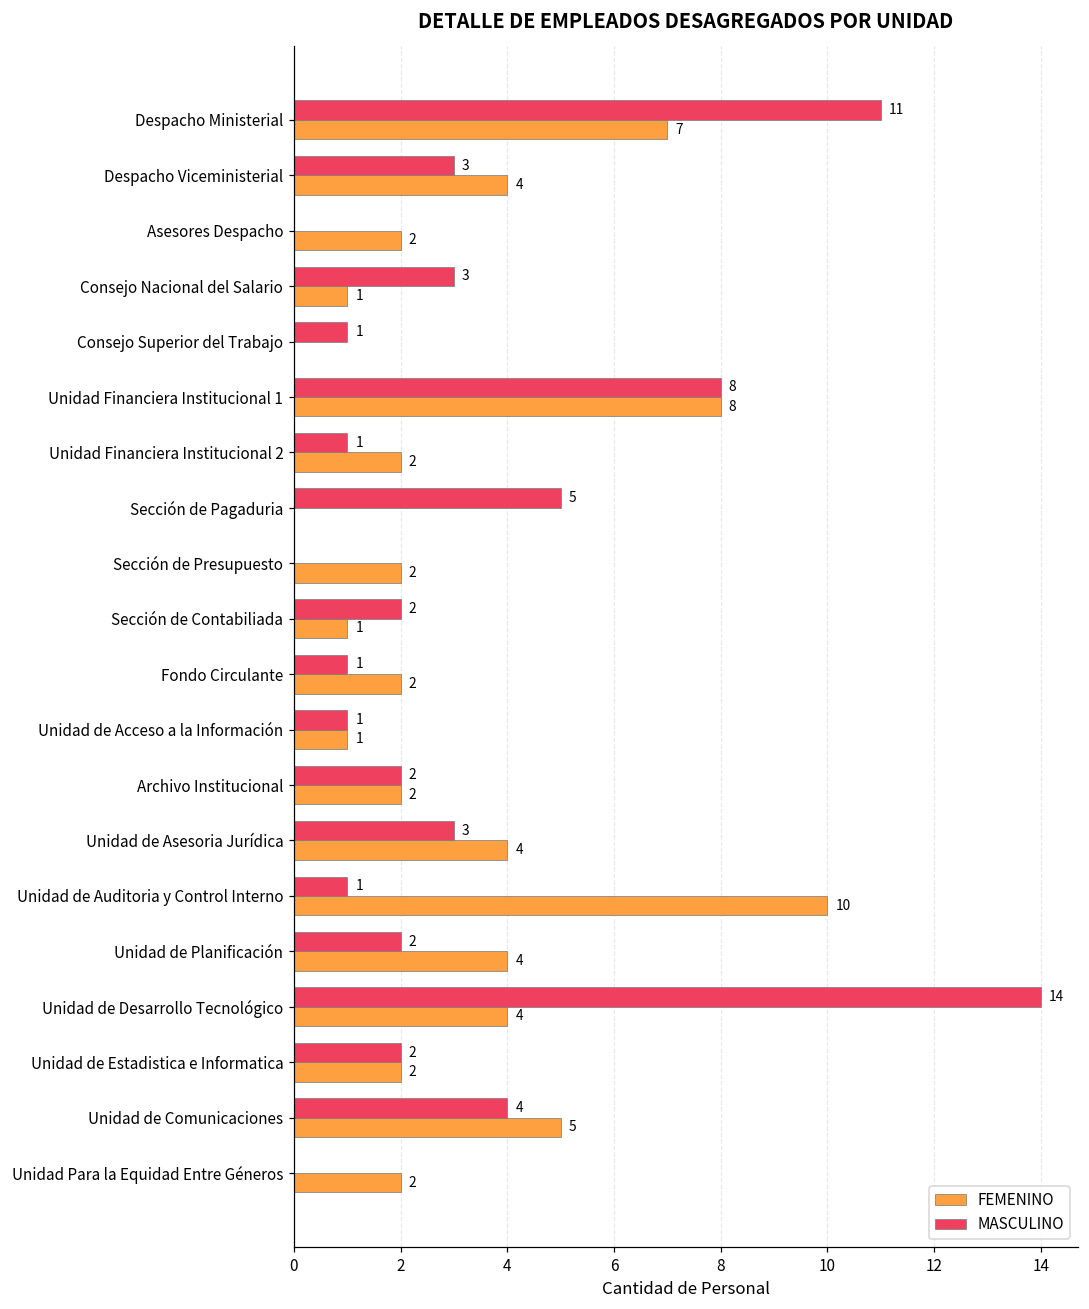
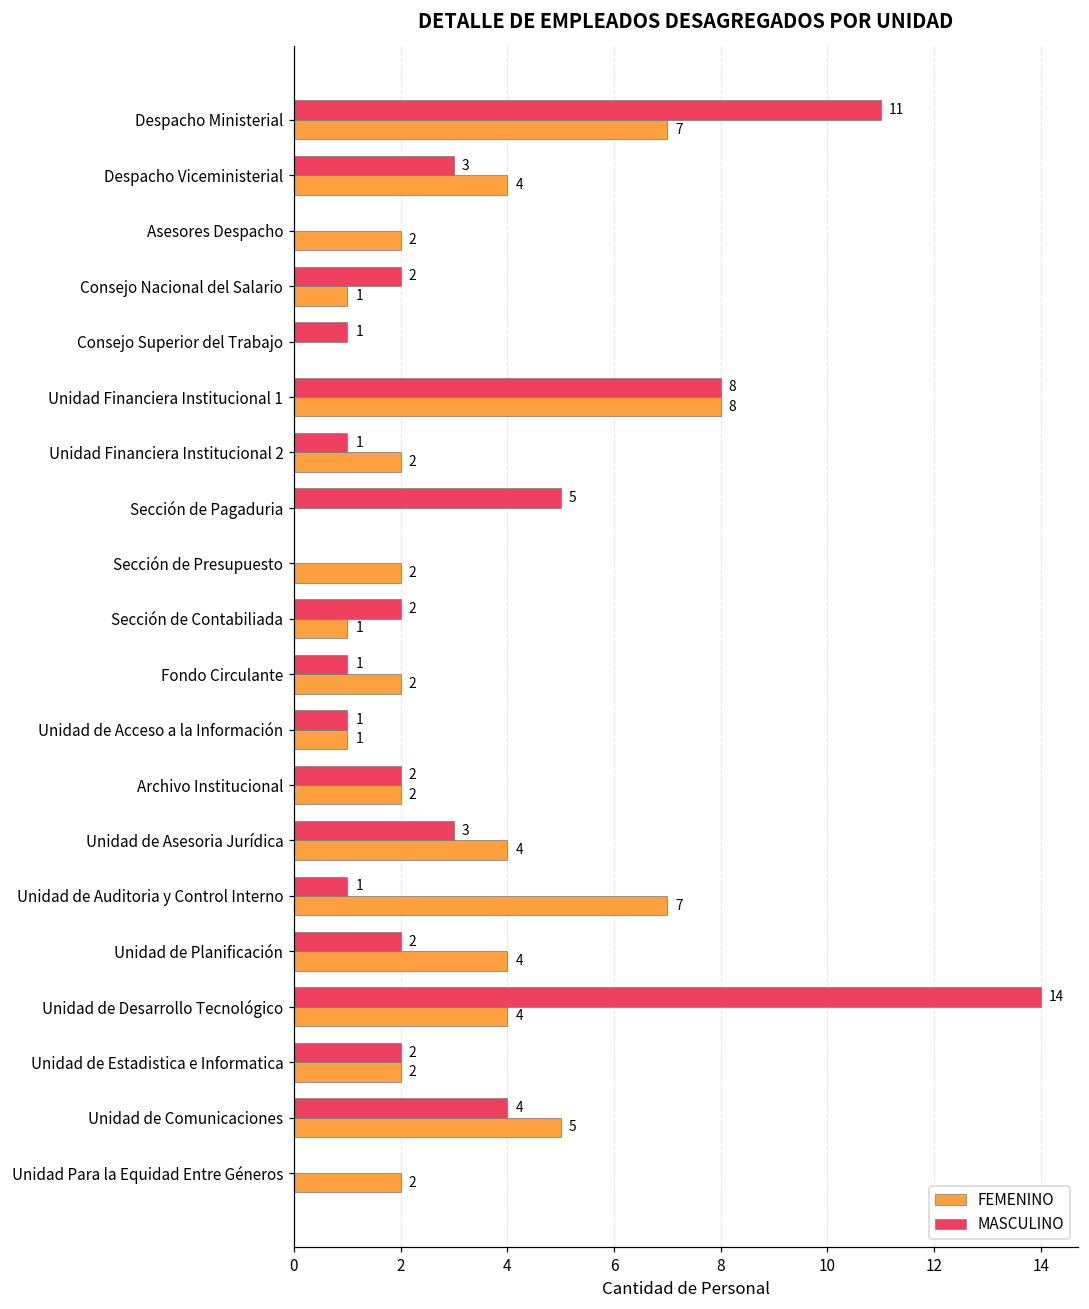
  {
    "FEMENINO": {
      "Despacho Ministerial": 7,
      "Despacho Viceministerial": 4,
      "Asesores Despacho": 2,
      "Consejo Nacional del Salario": 1,
      "Unidad Financiera Institucional 1": 8,
      "Unidad Financiera Institucional 2": 2,
      "Sección de Presupuesto": 2,
      "Sección de Contabiliada": 1,
      "Fondo Circulante": 2,
      "Unidad de Acceso a la Información": 1,
      "Archivo Institucional": 2,
      "Unidad de Asesoria Jurídica": 4,
-     "Unidad de Auditoria y Control Interno": 10,
+     "Unidad de Auditoria y Control Interno": 7,
      "Unidad de Planificación": 4,
      "Unidad de Desarrollo Tecnológico": 4,
      "Unidad de Estadistica e Informatica": 2,
      "Unidad de Comunicaciones": 5,
      "Unidad Para la Equidad Entre Géneros": 2
    },
    "MASCULINO": {
      "Despacho Ministerial": 11,
      "Despacho Viceministerial": 3,
-     "Consejo Nacional del Salario": 3,
+     "Consejo Nacional del Salario": 2,
      "Consejo Superior del Trabajo": 1,
      "Unidad Financiera Institucional 1": 8,
      "Unidad Financiera Institucional 2": 1,
      "Sección de Pagaduria": 5,
      "Sección de Contabiliada": 2,
      "Fondo Circulante": 1,
      "Unidad de Acceso a la Información": 1,
      "Archivo Institucional": 2,
      "Unidad de Asesoria Jurídica": 3,
      "Unidad de Auditoria y Control Interno": 1,
      "Unidad de Planificación": 2,
      "Unidad de Desarrollo Tecnológico": 14,
      "Unidad de Estadistica e Informatica": 2,
      "Unidad de Comunicaciones": 4
    }
  }
